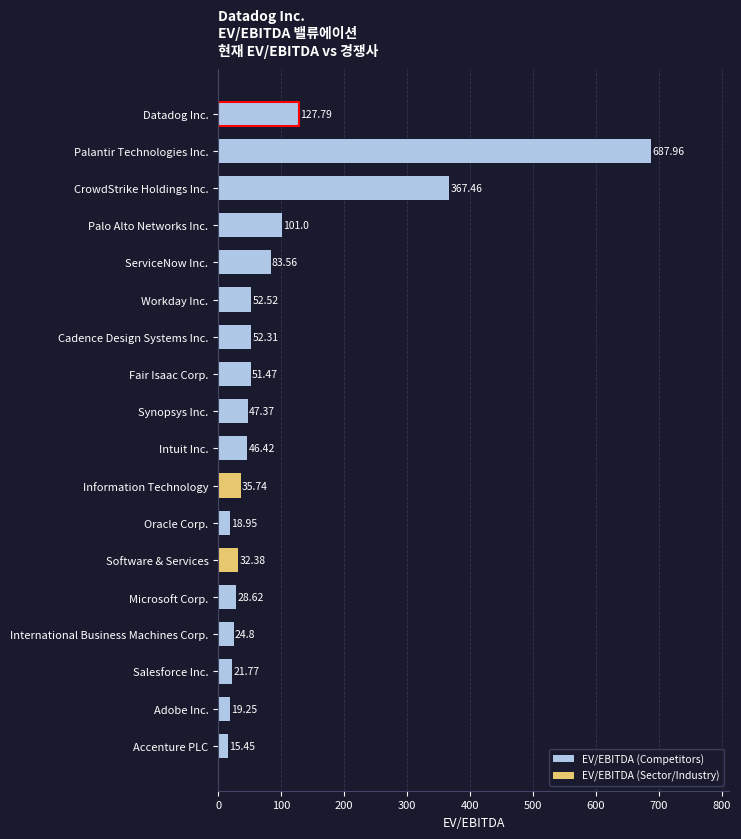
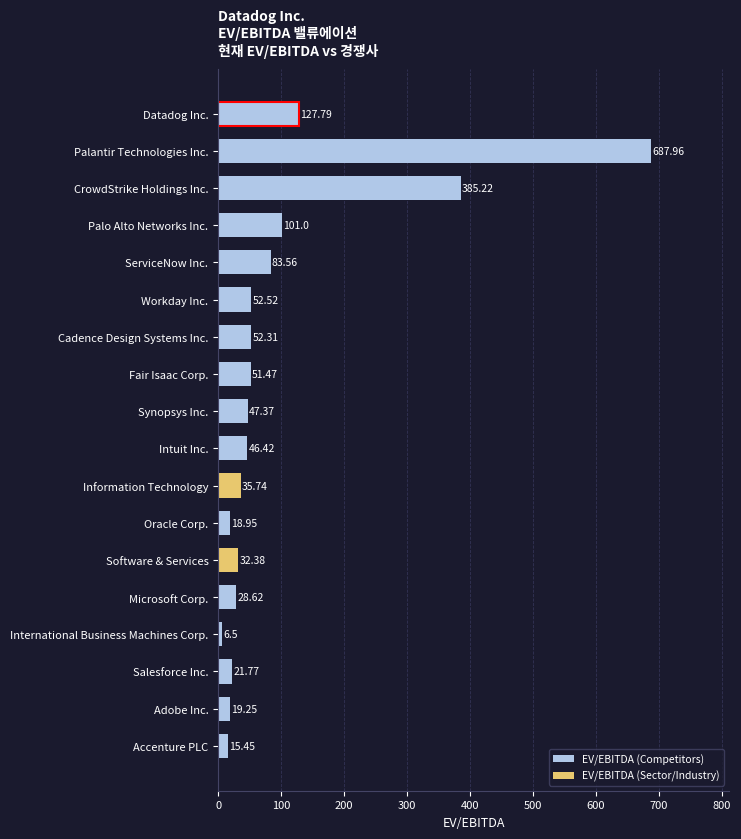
  {
    "Datadog Inc.": 127.79,
    "Palantir Technologies Inc.": 687.96,
-   "CrowdStrike Holdings Inc.": 367.46,
+   "CrowdStrike Holdings Inc.": 385.22,
    "Palo Alto Networks Inc.": 101.0,
    "ServiceNow Inc.": 83.56,
    "Workday Inc.": 52.52,
    "Cadence Design Systems Inc.": 52.31,
    "Fair Isaac Corp.": 51.47,
    "Synopsys Inc.": 47.37,
    "Intuit Inc.": 46.42,
    "Information Technology": 35.74,
    "Oracle Corp.": 18.95,
    "Software & Services": 32.38,
    "Microsoft Corp.": 28.62,
-   "International Business Machines Corp.": 24.8,
+   "International Business Machines Corp.": 6.5,
    "Salesforce Inc.": 21.77,
    "Adobe Inc.": 19.25,
    "Accenture PLC": 15.45
  }
